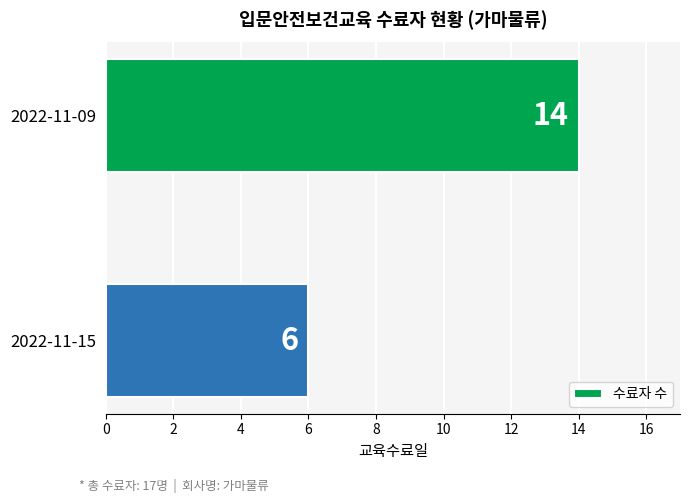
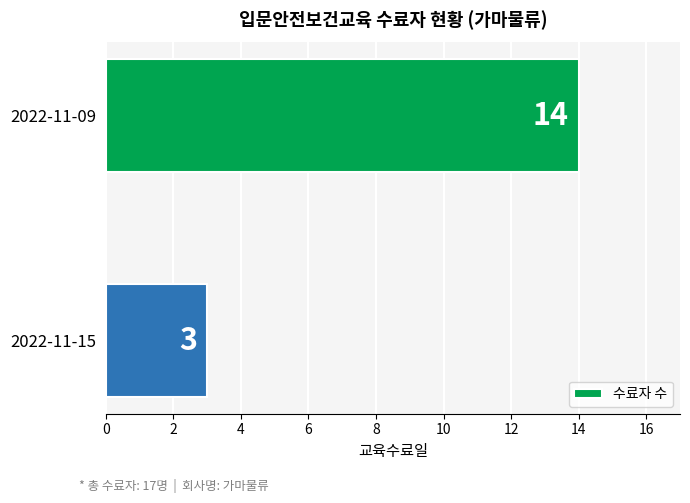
  {
    "2022-11-09": 14,
-   "2022-11-15": 6
+   "2022-11-15": 3
  }
